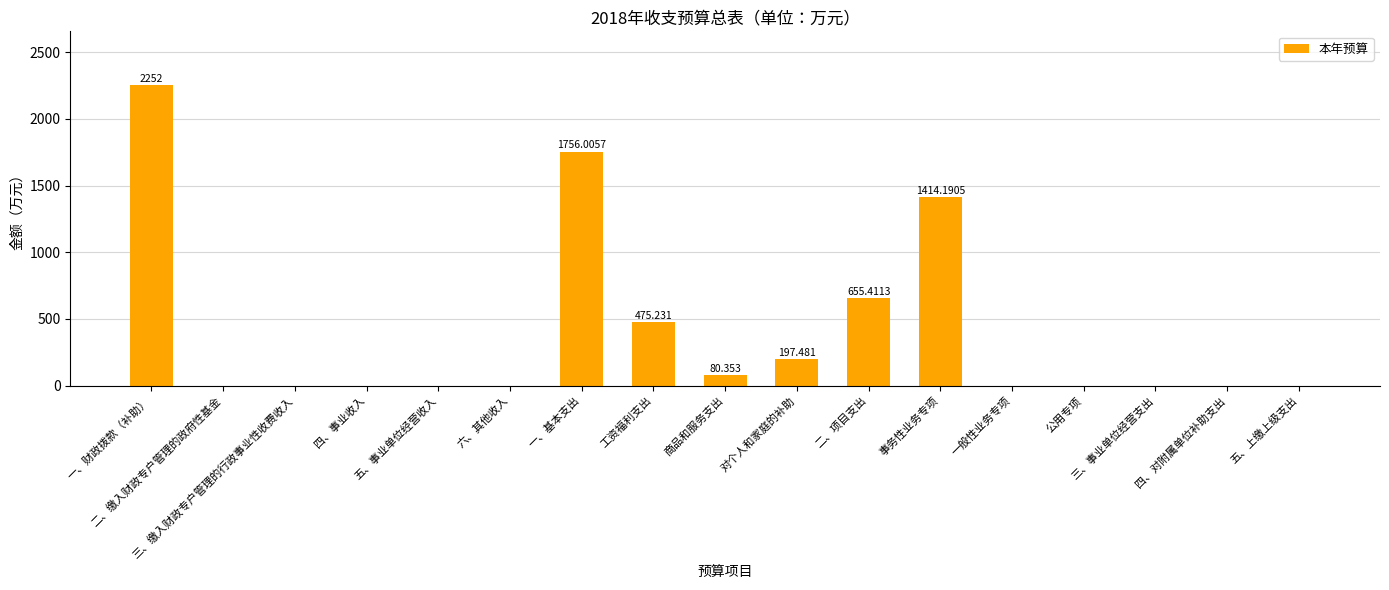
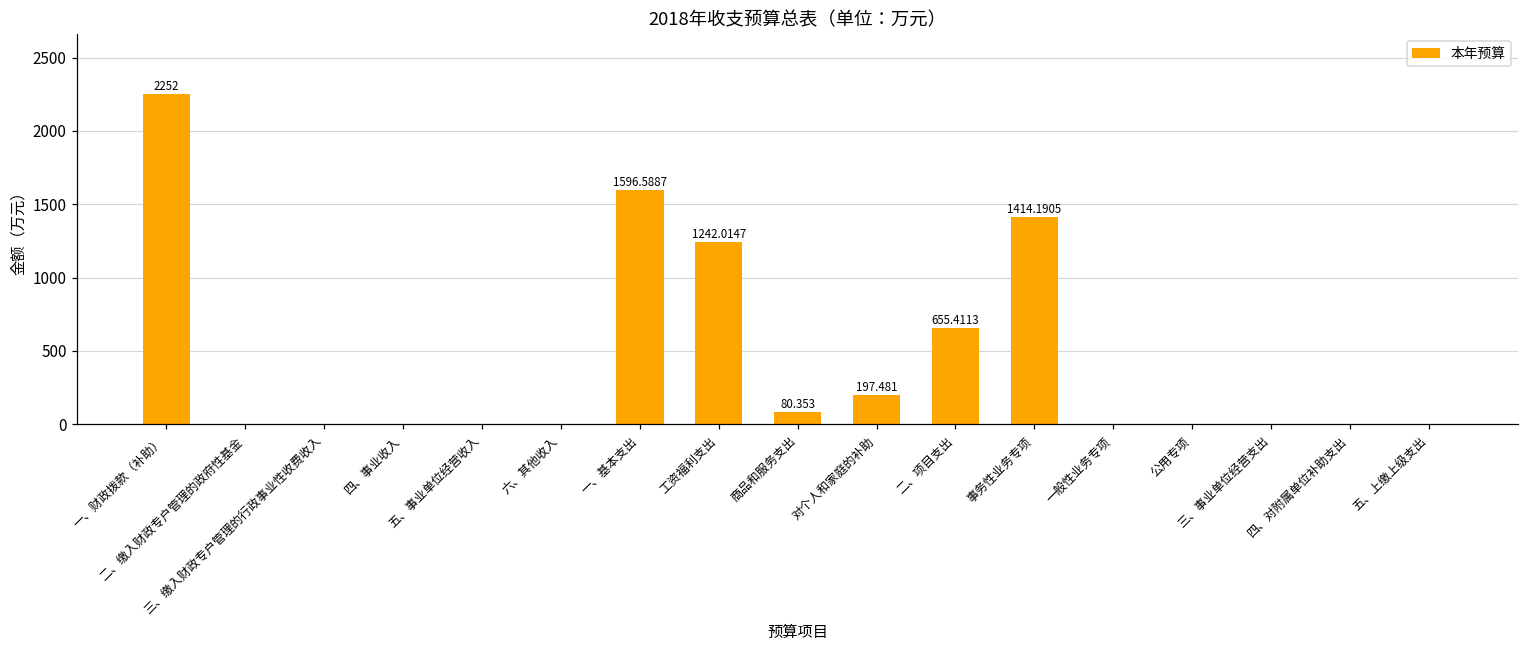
  {
    "一、财政拨款（补助）": 2252,
-   "一、基本支出": 1756.0057,
-   "工资福利支出": 475.231,
+   "一、基本支出": 1596.5887,
+   "工资福利支出": 1242.0147,
    "商品和服务支出": 80.353,
    "对个人和家庭的补助": 197.481,
    "二、项目支出": 655.4113,
    "事务性业务专项": 1414.1905
  }
